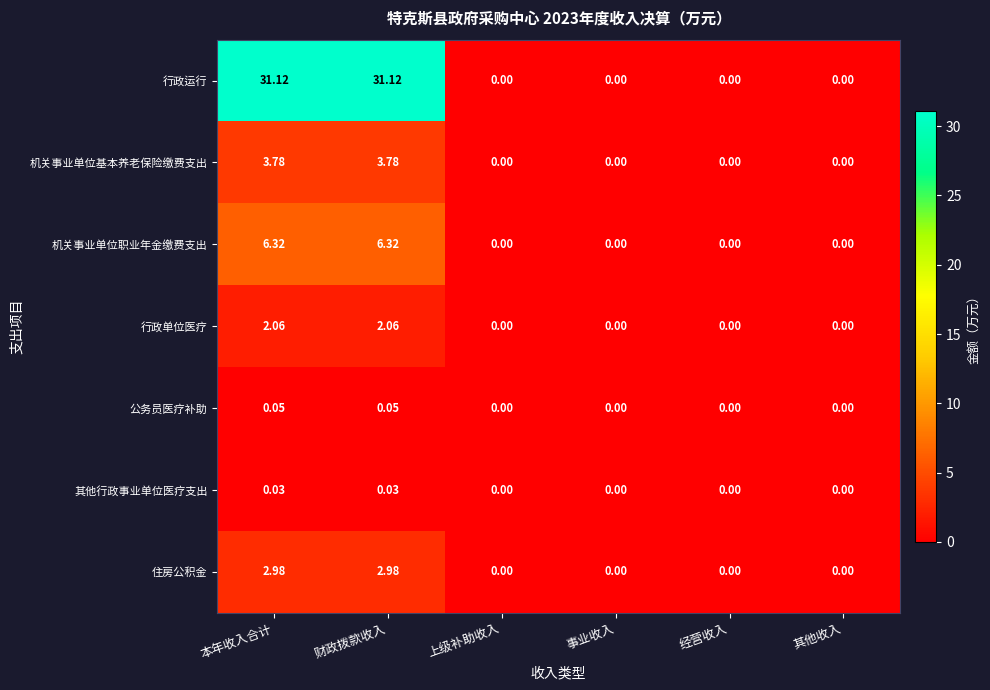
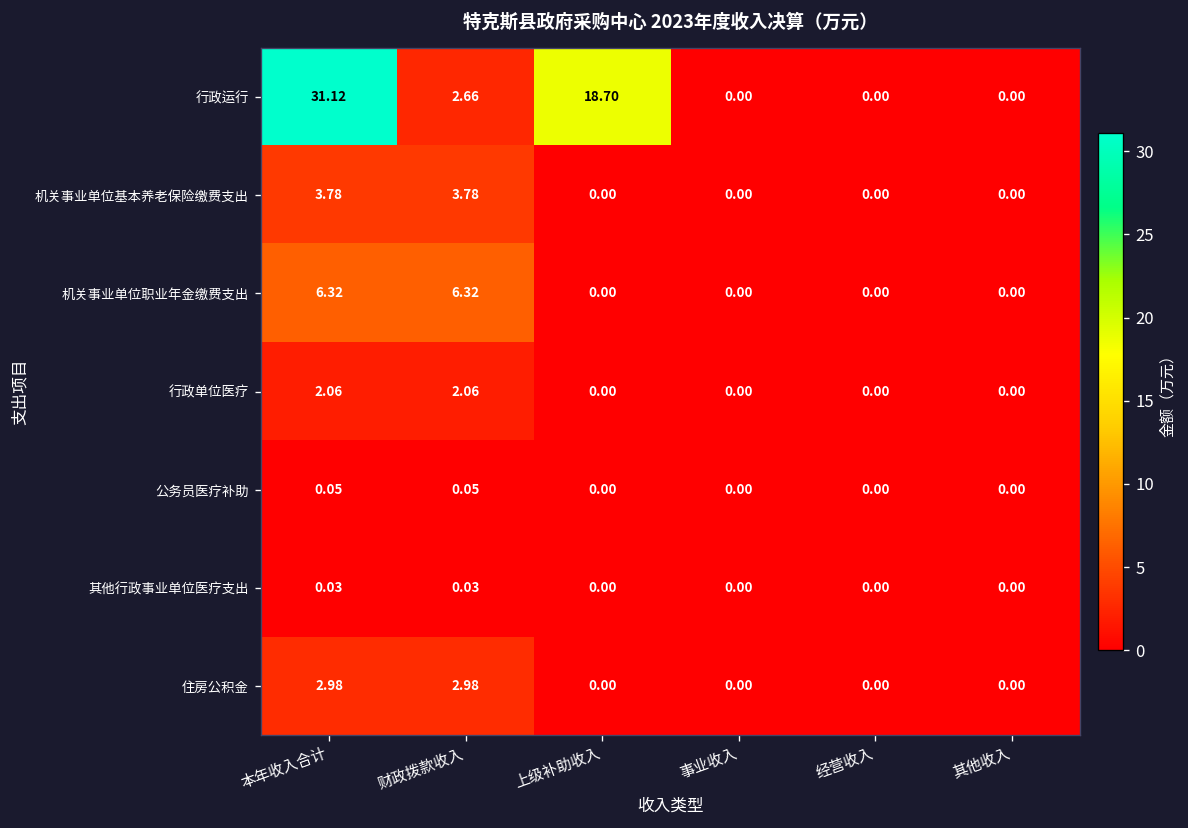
  {
    "行政运行": {
      "本年收入合计": 31.12,
-     "财政拨款收入": 31.12,
-     "上级补助收入": 0.00,
+     "财政拨款收入": 2.66,
+     "上级补助收入": 18.70,
      "事业收入": 0.00,
      "经营收入": 0.00,
      "其他收入": 0.00
    },
    "机关事业单位基本养老保险缴费支出": {
      "本年收入合计": 3.78,
      "财政拨款收入": 3.78,
      "上级补助收入": 0.00,
      "事业收入": 0.00,
      "经营收入": 0.00,
      "其他收入": 0.00
    },
    "机关事业单位职业年金缴费支出": {
      "本年收入合计": 6.32,
      "财政拨款收入": 6.32,
      "上级补助收入": 0.00,
      "事业收入": 0.00,
      "经营收入": 0.00,
      "其他收入": 0.00
    },
    "行政单位医疗": {
      "本年收入合计": 2.06,
      "财政拨款收入": 2.06,
      "上级补助收入": 0.00,
      "事业收入": 0.00,
      "经营收入": 0.00,
      "其他收入": 0.00
    },
    "公务员医疗补助": {
      "本年收入合计": 0.05,
      "财政拨款收入": 0.05,
      "上级补助收入": 0.00,
      "事业收入": 0.00,
      "经营收入": 0.00,
      "其他收入": 0.00
    },
    "其他行政事业单位医疗支出": {
      "本年收入合计": 0.03,
      "财政拨款收入": 0.03,
      "上级补助收入": 0.00,
      "事业收入": 0.00,
      "经营收入": 0.00,
      "其他收入": 0.00
    },
    "住房公积金": {
      "本年收入合计": 2.98,
      "财政拨款收入": 2.98,
      "上级补助收入": 0.00,
      "事业收入": 0.00,
      "经营收入": 0.00,
      "其他收入": 0.00
    }
  }
